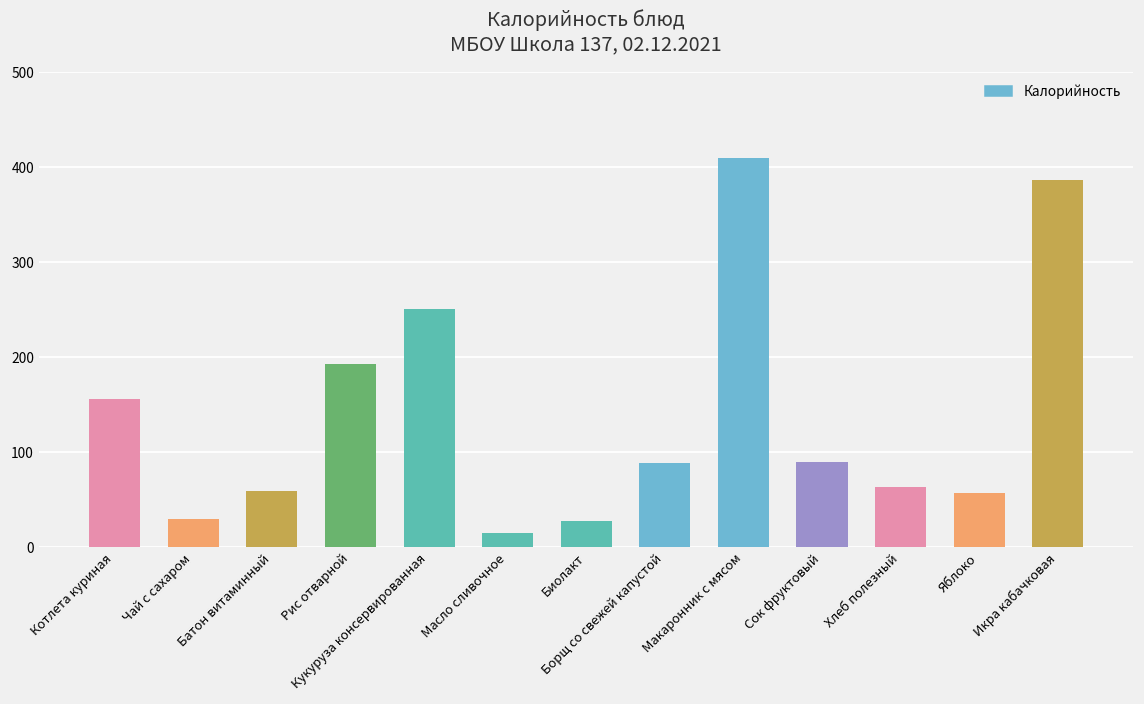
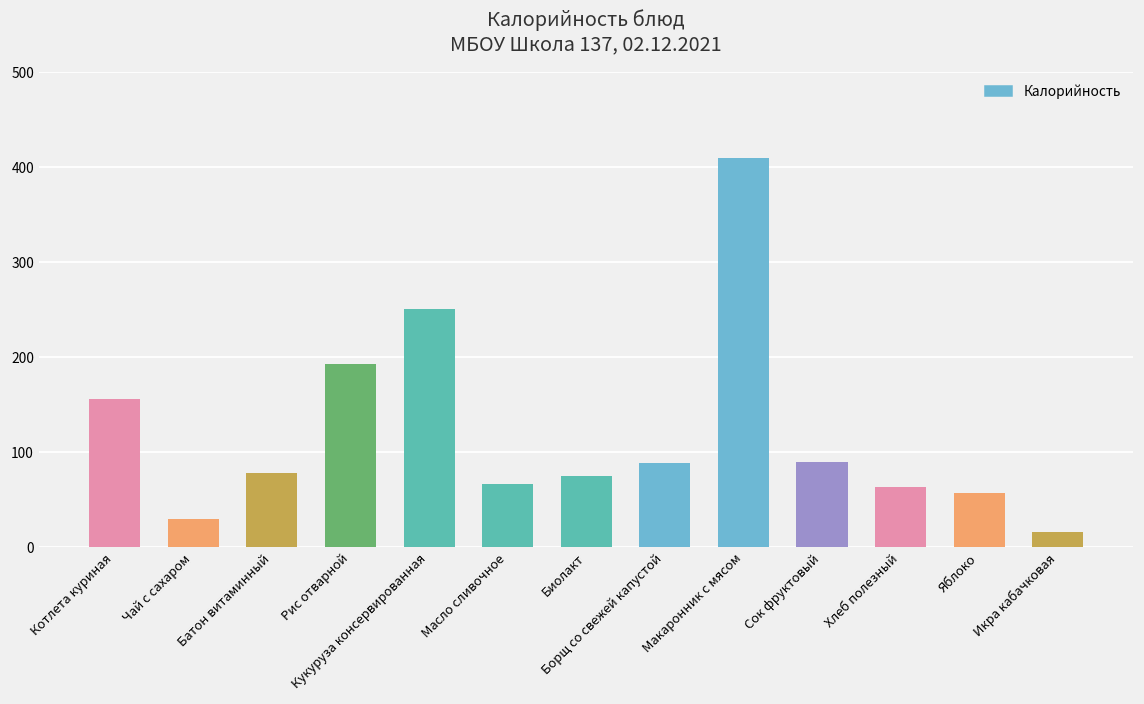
  {
    "Котлета куриная": 160,
    "Чай с сахаром": 30,
-   "Батон витаминный": 60,
+   "Батон витаминный": 80,
    "Рис отварной": 190,
    "Кукуруза консервированная": 250,
-   "Масло сливочное": 20,
-   "Биолакт": 30,
+   "Масло сливочное": 70,
+   "Биолакт": 80,
    "Борщ со свежей капустой": 90,
    "Макаронник с мясом": 410,
    "Сок фруктовый": 90,
    "Хлеб полезный": 60,
    "Яблоко": 60,
-   "Икра кабачковая": 390
+   "Икра кабачковая": 20
  }
